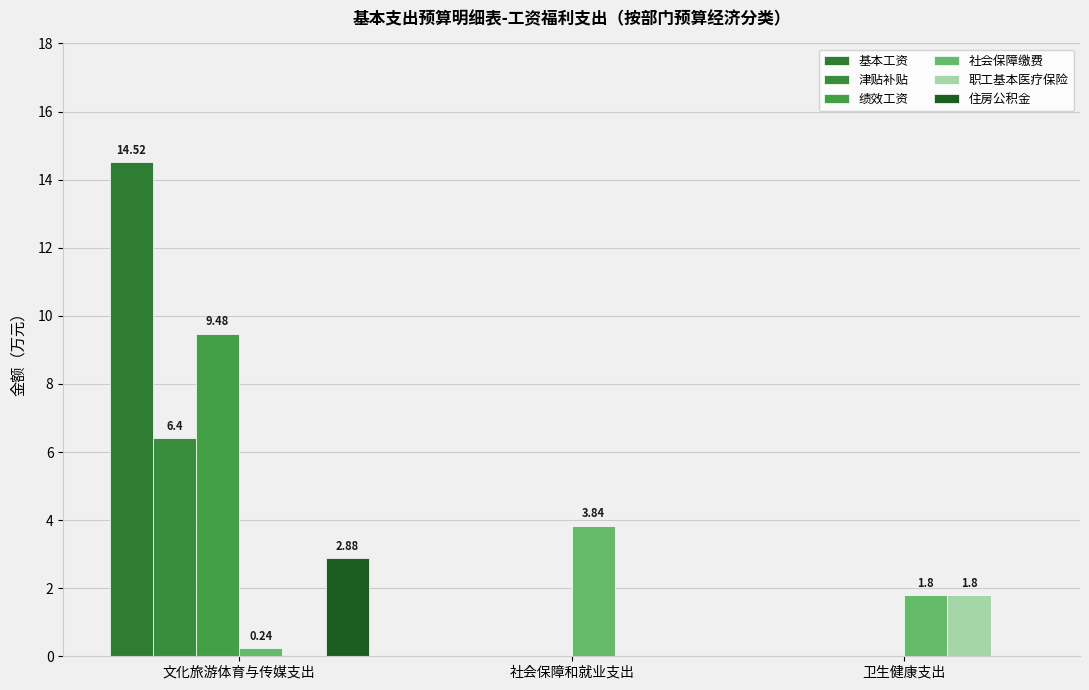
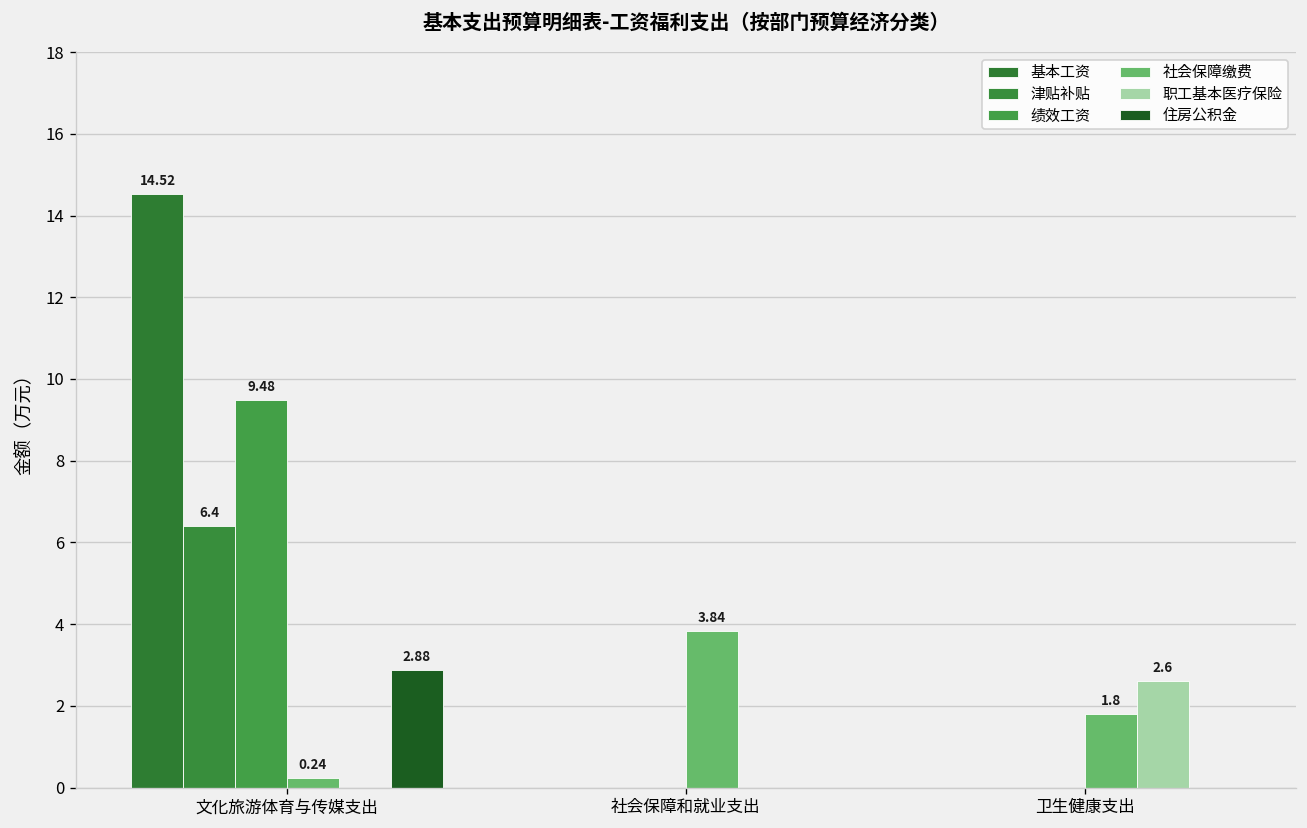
  {
    "职工基本医疗保险": {
-     "卫生健康支出": 1.8
+     "卫生健康支出": 2.6
    }
  }
